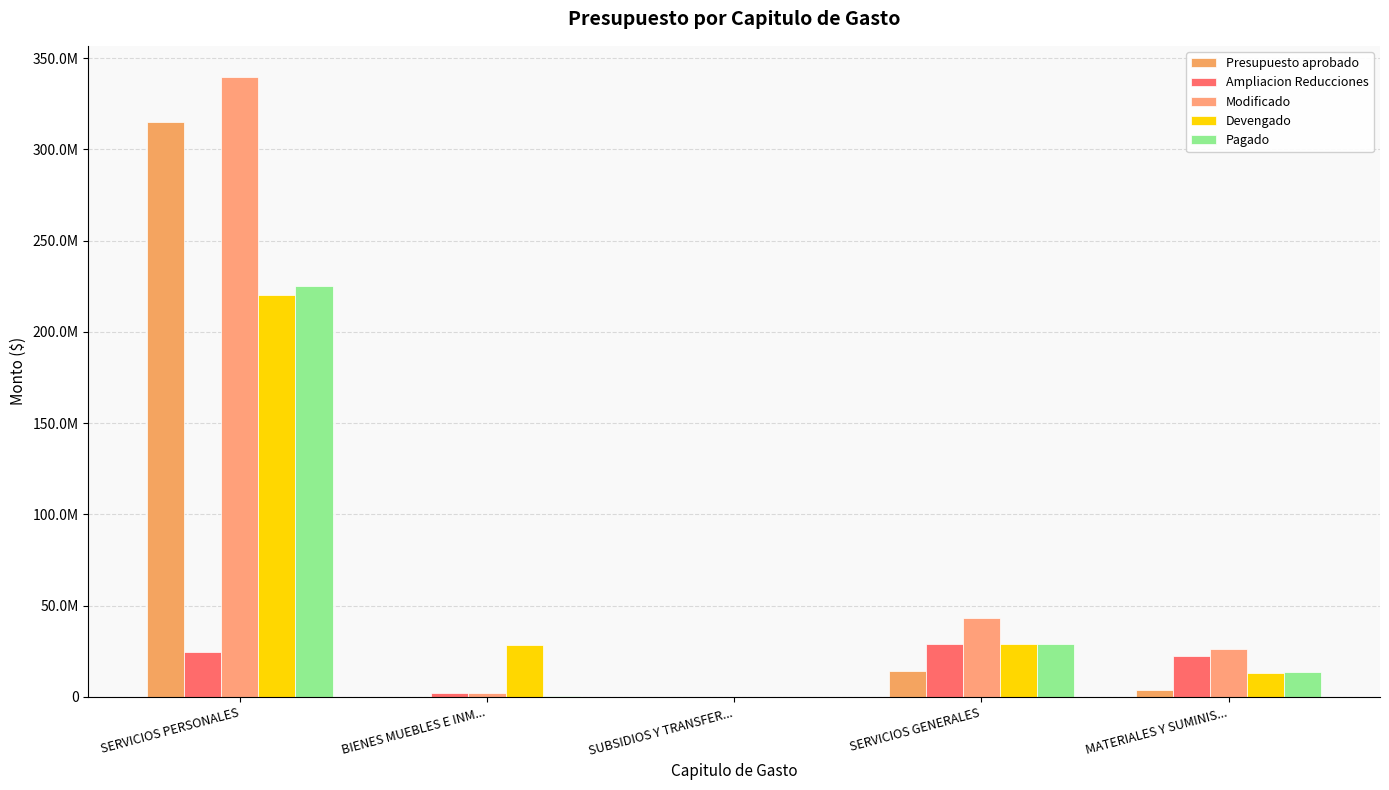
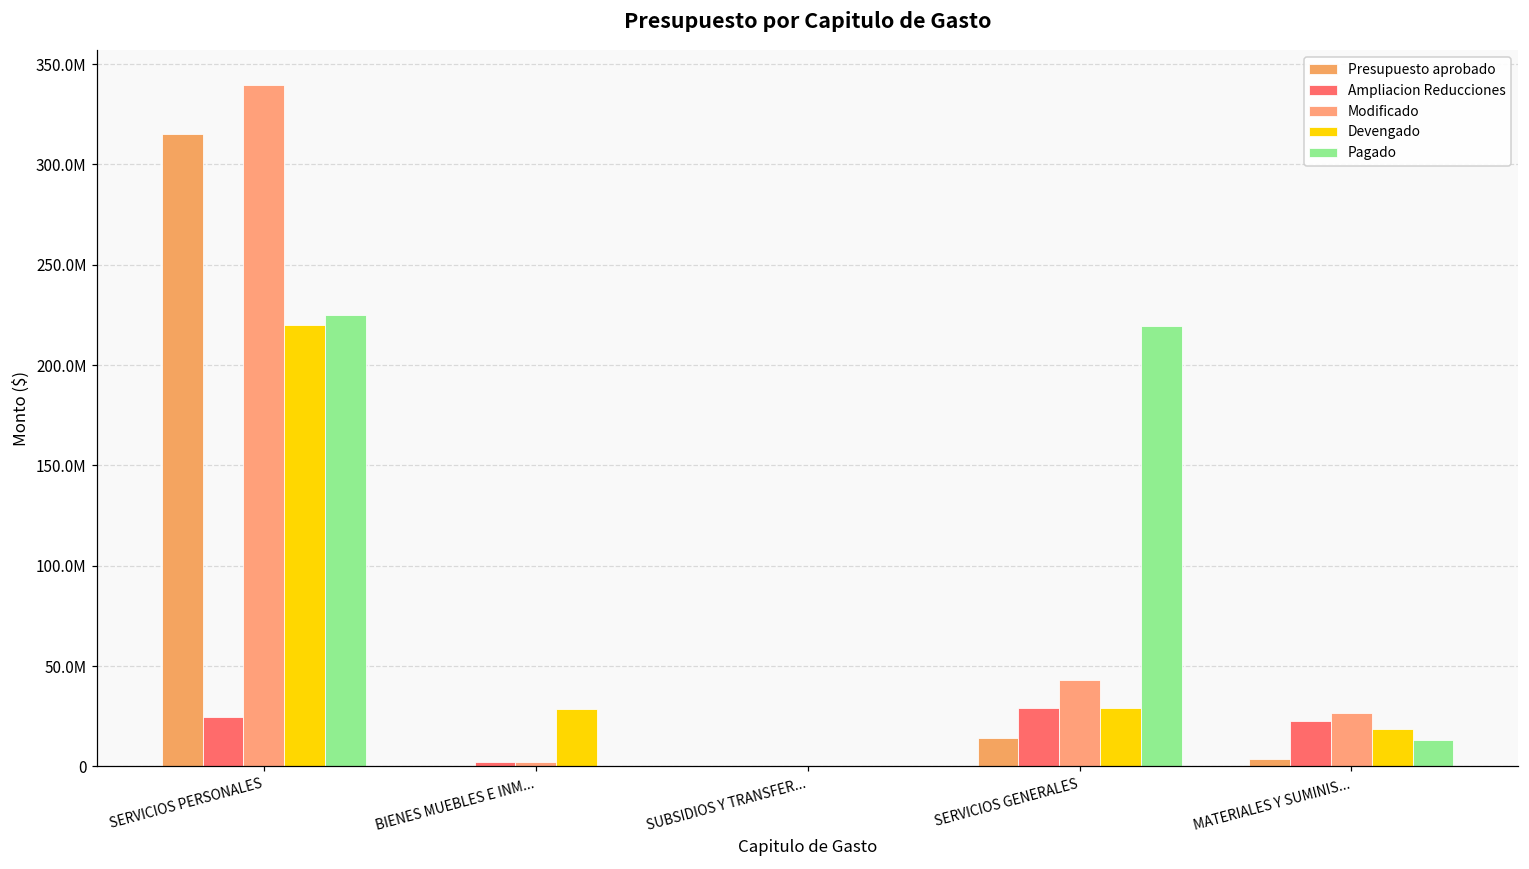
  {
    "Devengado": {
      "SERVICIOS PERSONALES": 220000000,
      "BIENES MUEBLES E INM...": 28000000,
      "SUBSIDIOS Y TRANSFER...": 0,
      "SERVICIOS GENERALES": 29000000,
-     "MATERIALES Y SUMINIS...": 13000000
+     "MATERIALES Y SUMINIS...": 18000000
    },
    "Pagado": {
      "SERVICIOS PERSONALES": 225000000,
      "SUBSIDIOS Y TRANSFER...": 0,
-     "SERVICIOS GENERALES": 29000000,
+     "SERVICIOS GENERALES": 219000000,
      "MATERIALES Y SUMINIS...": 13000000
    }
  }
